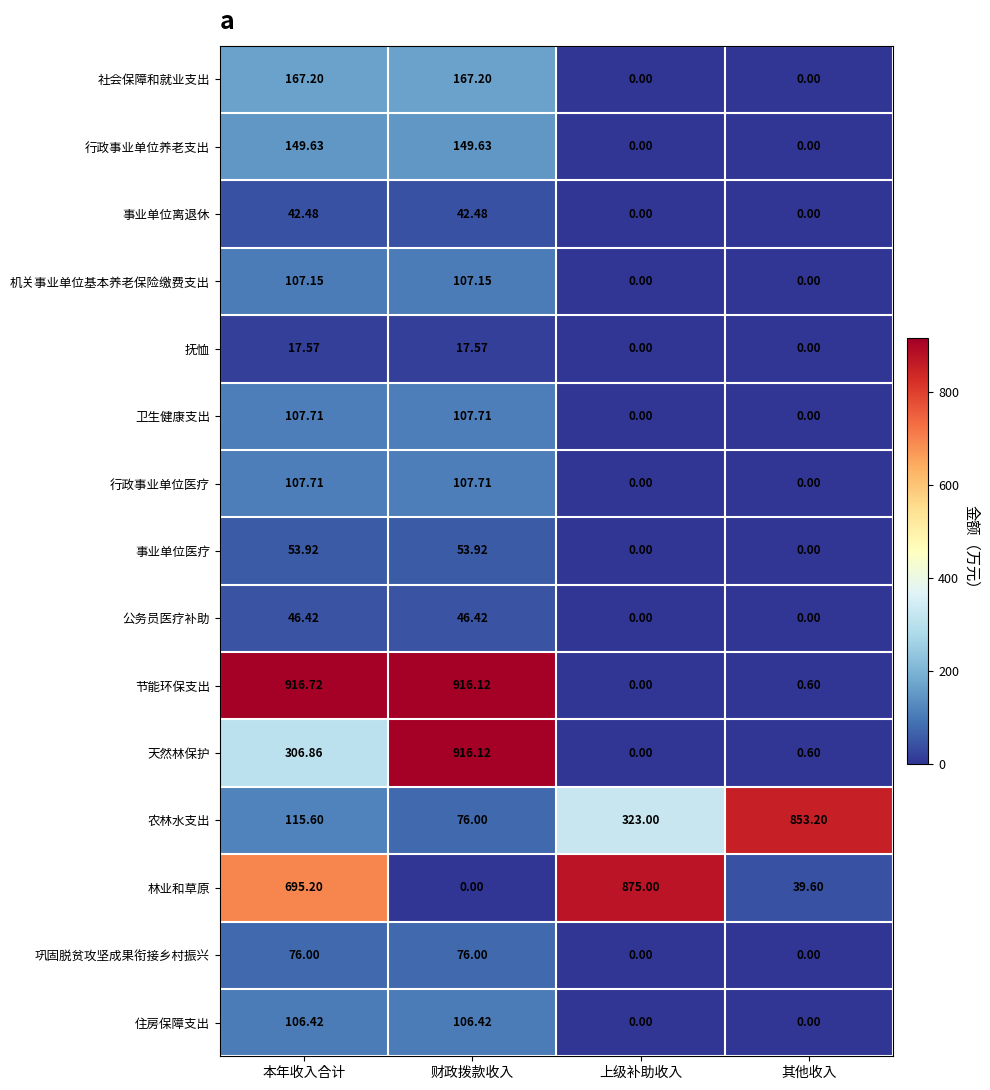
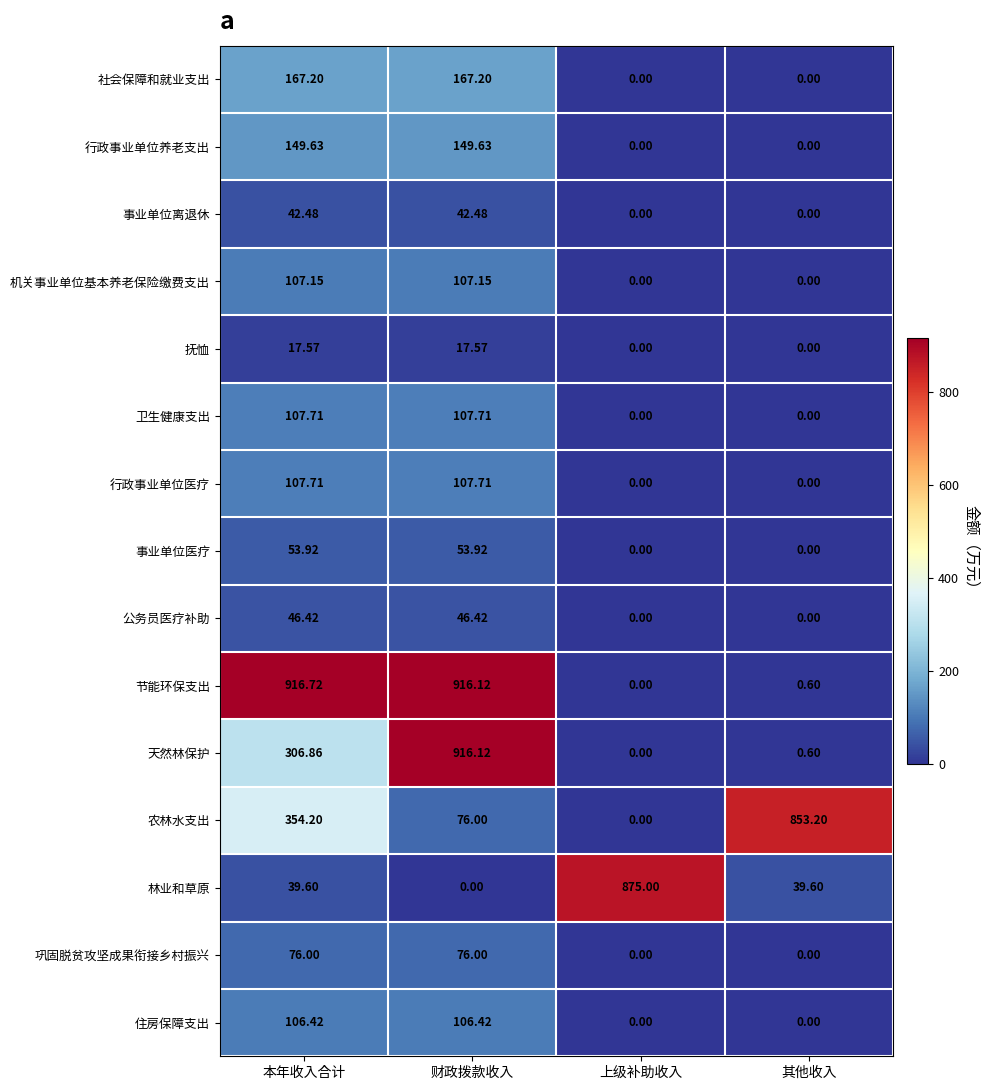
  {
    "社会保障和就业支出": {
      "本年收入合计": 167.20,
      "财政拨款收入": 167.20,
      "上级补助收入": 0.00,
      "其他收入": 0.00
    },
    "行政事业单位养老支出": {
      "本年收入合计": 149.63,
      "财政拨款收入": 149.63,
      "上级补助收入": 0.00,
      "其他收入": 0.00
    },
    "事业单位离退休": {
      "本年收入合计": 42.48,
      "财政拨款收入": 42.48,
      "上级补助收入": 0.00,
      "其他收入": 0.00
    },
    "机关事业单位基本养老保险缴费支出": {
      "本年收入合计": 107.15,
      "财政拨款收入": 107.15,
      "上级补助收入": 0.00,
      "其他收入": 0.00
    },
    "抚恤": {
      "本年收入合计": 17.57,
      "财政拨款收入": 17.57,
      "上级补助收入": 0.00,
      "其他收入": 0.00
    },
    "卫生健康支出": {
      "本年收入合计": 107.71,
      "财政拨款收入": 107.71,
      "上级补助收入": 0.00,
      "其他收入": 0.00
    },
    "行政事业单位医疗": {
      "本年收入合计": 107.71,
      "财政拨款收入": 107.71,
      "上级补助收入": 0.00,
      "其他收入": 0.00
    },
    "事业单位医疗": {
      "本年收入合计": 53.92,
      "财政拨款收入": 53.92,
      "上级补助收入": 0.00,
      "其他收入": 0.00
    },
    "公务员医疗补助": {
      "本年收入合计": 46.42,
      "财政拨款收入": 46.42,
      "上级补助收入": 0.00,
      "其他收入": 0.00
    },
    "节能环保支出": {
      "本年收入合计": 916.72,
      "财政拨款收入": 916.12,
      "上级补助收入": 0.00,
      "其他收入": 0.60
    },
    "天然林保护": {
      "本年收入合计": 306.86,
      "财政拨款收入": 916.12,
      "上级补助收入": 0.00,
      "其他收入": 0.60
    },
    "农林水支出": {
-     "本年收入合计": 115.60,
+     "本年收入合计": 354.20,
      "财政拨款收入": 76.00,
-     "上级补助收入": 323.00,
+     "上级补助收入": 0.00,
      "其他收入": 853.20
    },
    "林业和草原": {
-     "本年收入合计": 695.20,
+     "本年收入合计": 39.60,
      "财政拨款收入": 0.00,
      "上级补助收入": 875.00,
      "其他收入": 39.60
    },
    "巩固脱贫攻坚成果衔接乡村振兴": {
      "本年收入合计": 76.00,
      "财政拨款收入": 76.00,
      "上级补助收入": 0.00,
      "其他收入": 0.00
    },
    "住房保障支出": {
      "本年收入合计": 106.42,
      "财政拨款收入": 106.42,
      "上级补助收入": 0.00,
      "其他收入": 0.00
    }
  }
